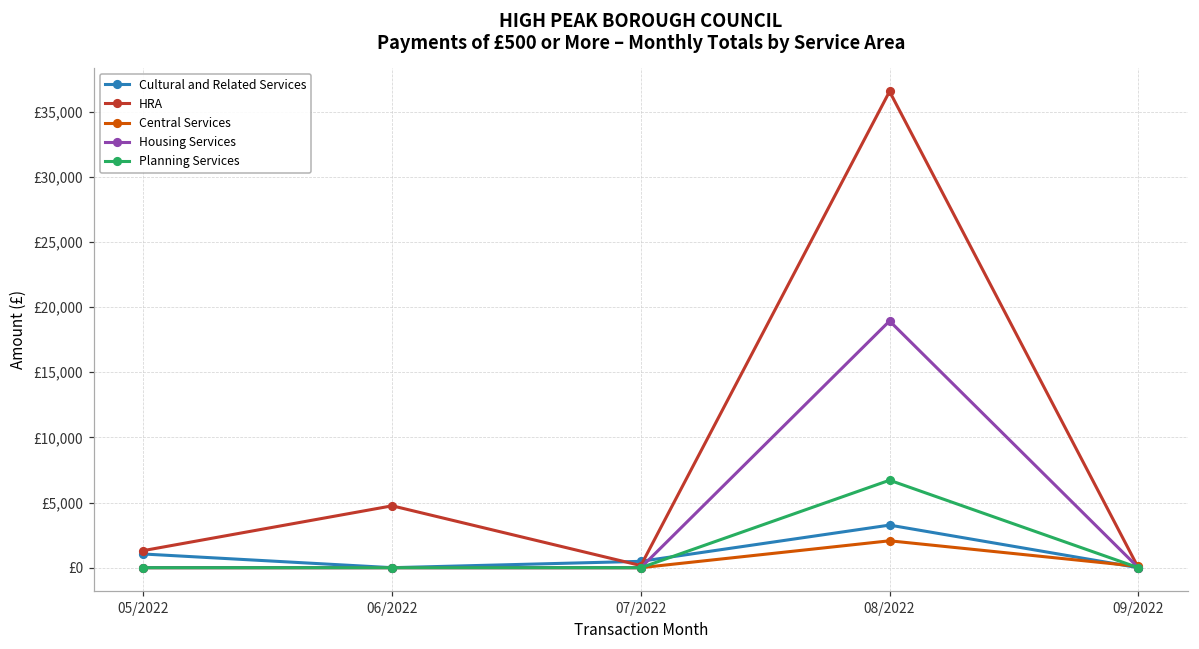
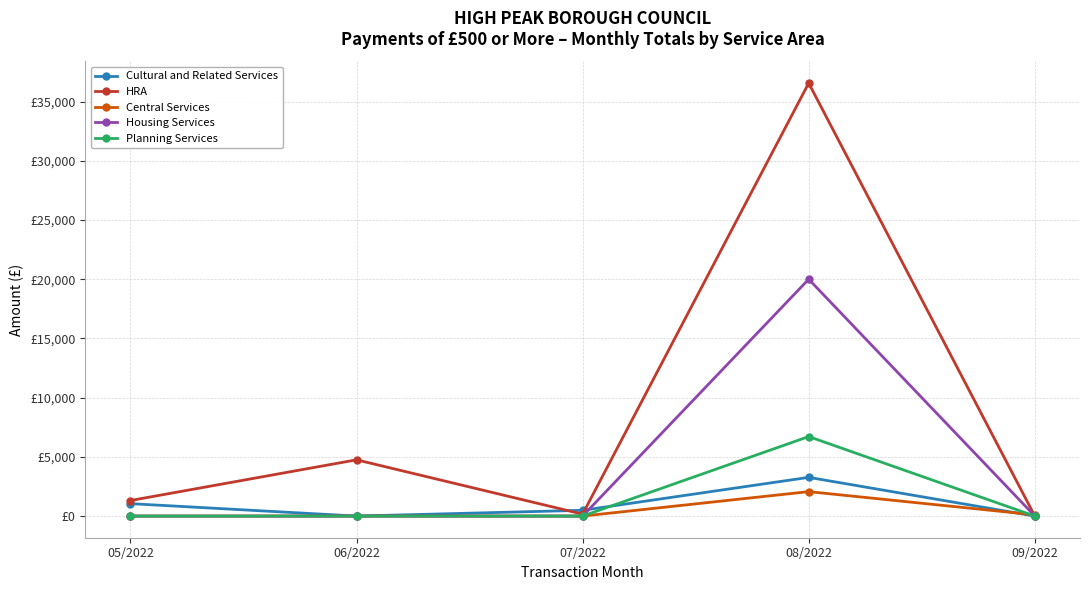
  {
    "Cultural and Related Services": {
      "05/2022": "£1,100",
      "07/2022": "£500",
      "08/2022": "£3,300"
    },
    "Housing Services": {
-     "08/2022": "£18,900"
+     "08/2022": "£20,000"
    },
    "Planning Services": {
      "08/2022": "£6,700"
    }
  }
